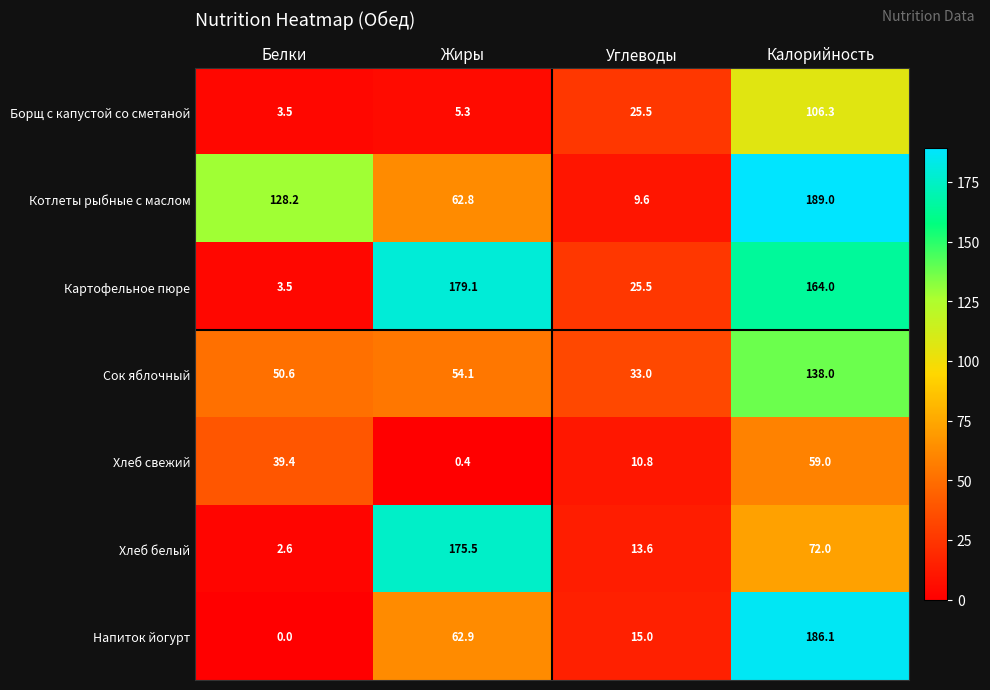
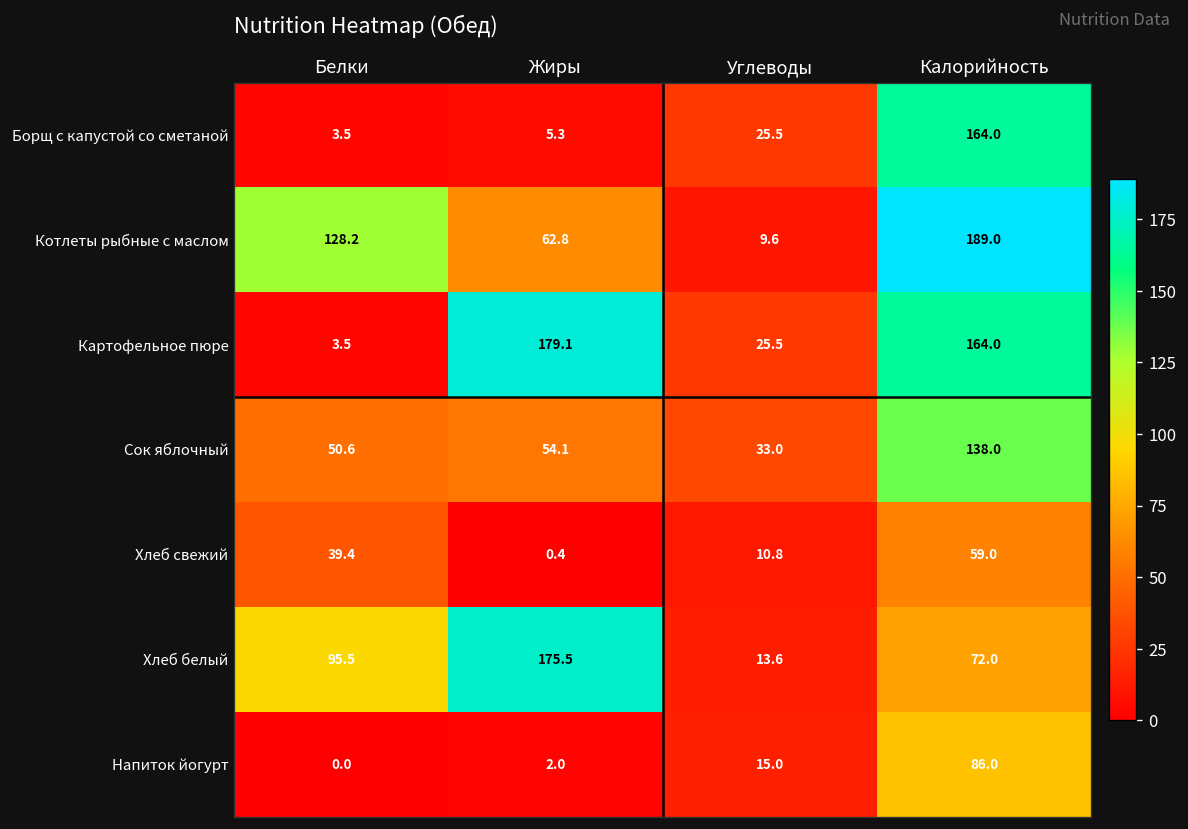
  {
    "Борщ с капустой со сметаной": {
      "Белки": 3.5,
      "Жиры": 5.3,
      "Углеводы": 25.5,
-     "Калорийность": 106.3
+     "Калорийность": 164.0
    },
    "Котлеты рыбные с маслом": {
      "Белки": 128.2,
      "Жиры": 62.8,
      "Углеводы": 9.6,
      "Калорийность": 189.0
    },
    "Картофельное пюре": {
      "Белки": 3.5,
      "Жиры": 179.1,
      "Углеводы": 25.5,
      "Калорийность": 164.0
    },
    "Сок яблочный": {
      "Белки": 50.6,
      "Жиры": 54.1,
      "Углеводы": 33.0,
      "Калорийность": 138.0
    },
    "Хлеб свежий": {
      "Белки": 39.4,
      "Жиры": 0.4,
      "Углеводы": 10.8,
      "Калорийность": 59.0
    },
    "Хлеб белый": {
-     "Белки": 2.6,
+     "Белки": 95.5,
      "Жиры": 175.5,
      "Углеводы": 13.6,
      "Калорийность": 72.0
    },
    "Напиток йогурт": {
      "Белки": 0.0,
-     "Жиры": 62.9,
+     "Жиры": 2.0,
      "Углеводы": 15.0,
-     "Калорийность": 186.1
+     "Калорийность": 86.0
    }
  }
